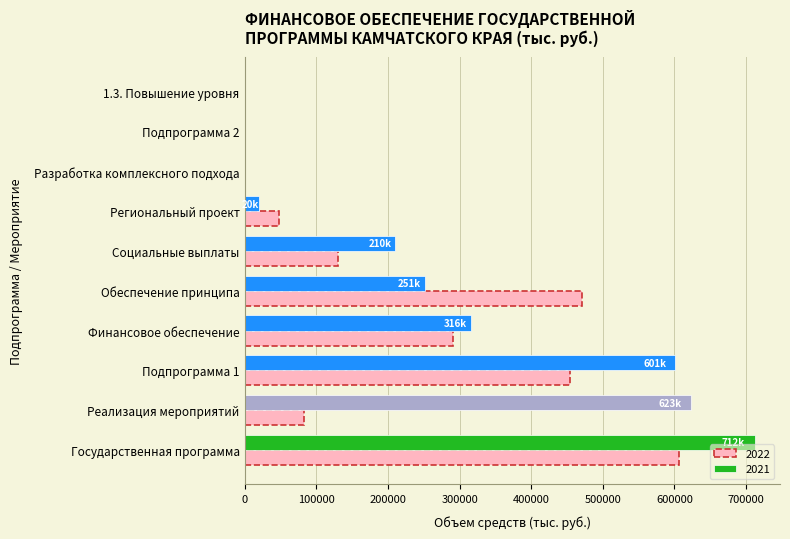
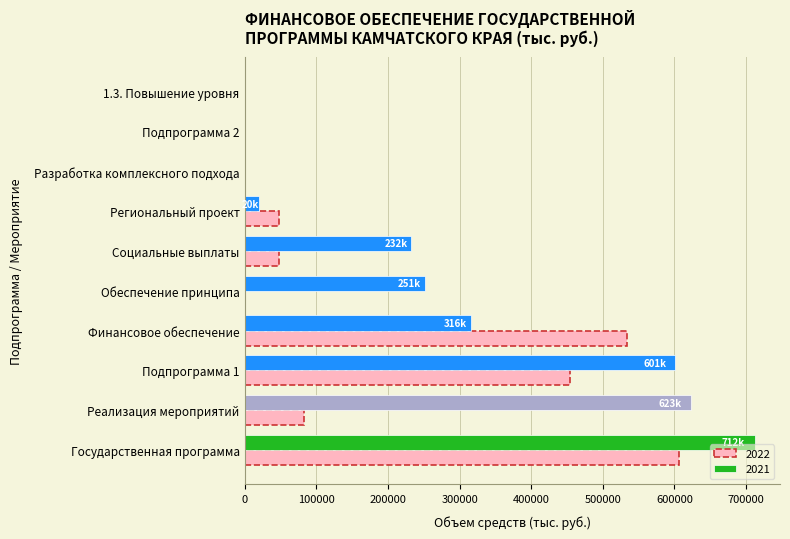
  {
    "2022": {
      "1.3. Повышение уровня": "0",
      "Подпрограмма 2": "0",
      "Разработка комплексного подхода": "0",
      "Региональный проект": "50000",
-     "Социальные выплаты": "130000",
-     "Обеспечение принципа": "470000",
-     "Финансовое обеспечение": "290000",
+     "Социальные выплаты": "50000",
+     "Обеспечение принципа": "0",
+     "Финансовое обеспечение": "530000",
      "Подпрограмма 1": "450000",
      "Реализация мероприятий": "80000",
      "Государственная программа": "610000"
    },
    "2021": {
      "Региональный проект": "20k",
-     "Социальные выплаты": "210k",
+     "Социальные выплаты": "232k",
      "Обеспечение принципа": "251k",
      "Финансовое обеспечение": "316k",
      "Подпрограмма 1": "601k",
      "Реализация мероприятий": "623k"
    }
  }
